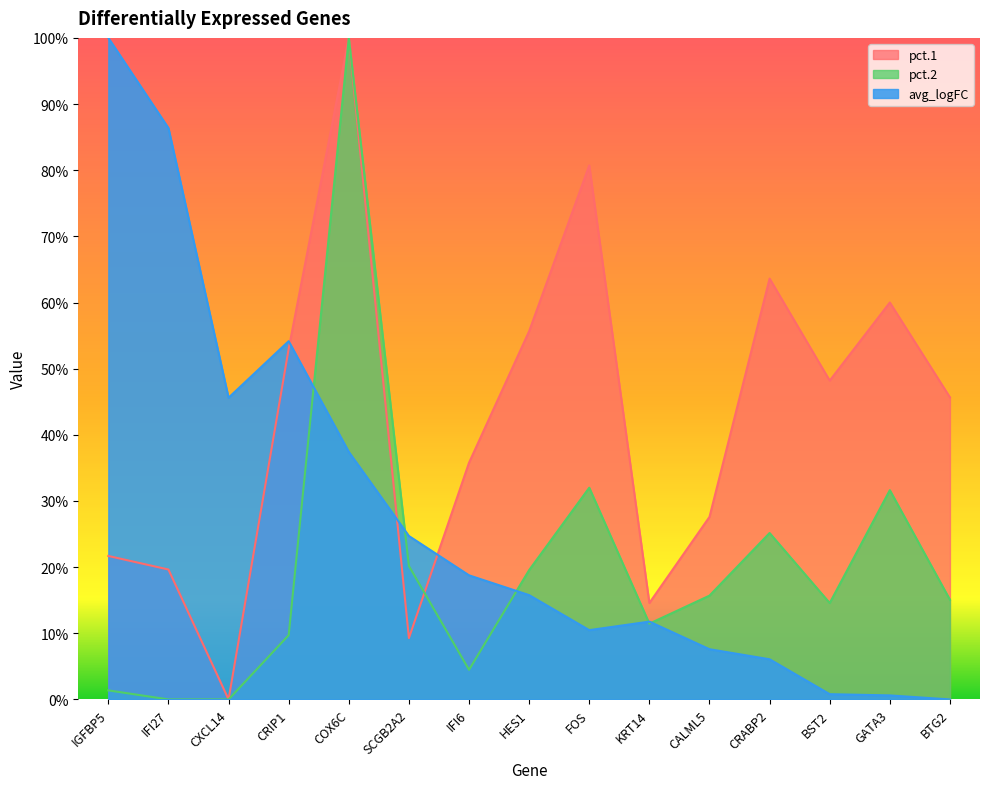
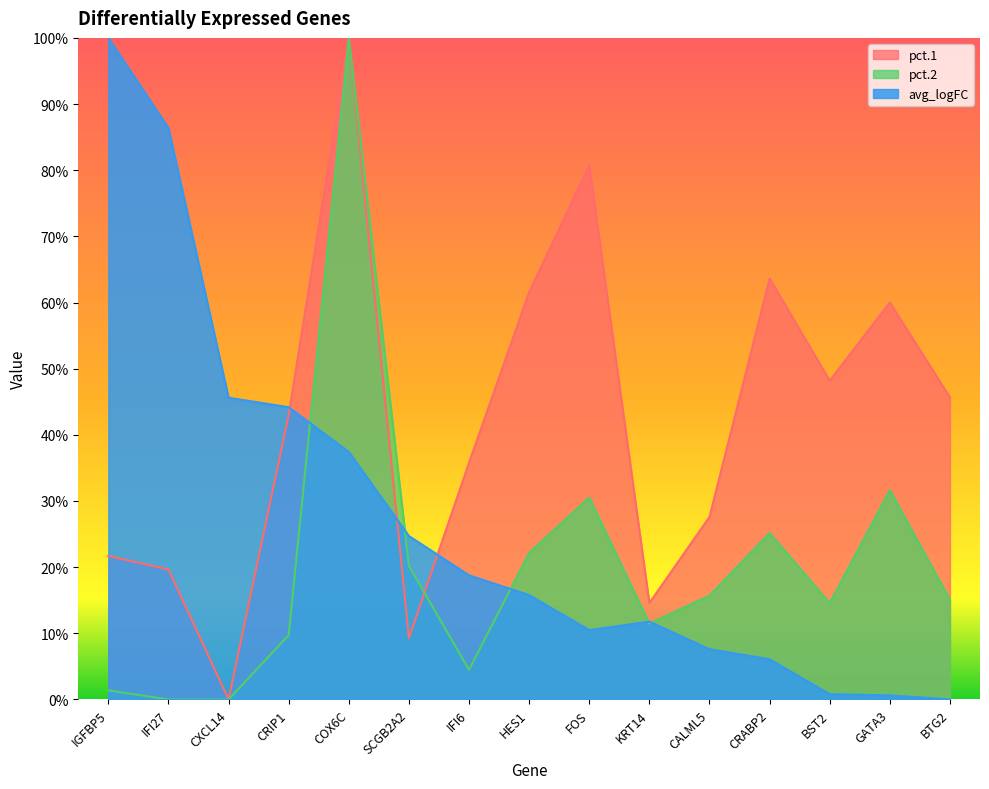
  {
    "pct.1": {
      "IGFBP5": "22%",
      "IFI27": "20%",
-     "CRIP1": "53%",
+     "CRIP1": "43%",
      "SCGB2A2": "9%",
      "IFI6": "36%",
-     "HES1": "56%",
+     "HES1": "62%",
      "FOS": "81%",
      "KRT14": "15%",
      "CALML5": "28%",
      "CRABP2": "64%",
      "BST2": "48%",
      "GATA3": "60%",
      "BTG2": "46%"
    },
    "pct.2": {
      "IGFBP5": "1%",
      "IFI27": "0%",
      "CRIP1": "10%",
      "SCGB2A2": "20%",
      "IFI6": "4%",
-     "HES1": "20%",
-     "FOS": "32%",
+     "HES1": "22%",
+     "FOS": "31%",
      "CALML5": "16%",
      "CRABP2": "25%",
      "BST2": "15%",
      "GATA3": "32%",
      "BTG2": "15%"
    },
    "avg_logFC": {
      "IGFBP5": "100%",
      "IFI27": "86%",
      "CXCL14": "46%",
-     "CRIP1": "54%",
+     "CRIP1": "44%",
      "COX6C": "37%",
      "SCGB2A2": "25%",
      "IFI6": "19%",
      "HES1": "16%",
      "FOS": "10%",
      "CALML5": "8%",
      "CRABP2": "6%",
      "BST2": "1%",
      "GATA3": "1%",
      "BTG2": "0%"
    }
  }
